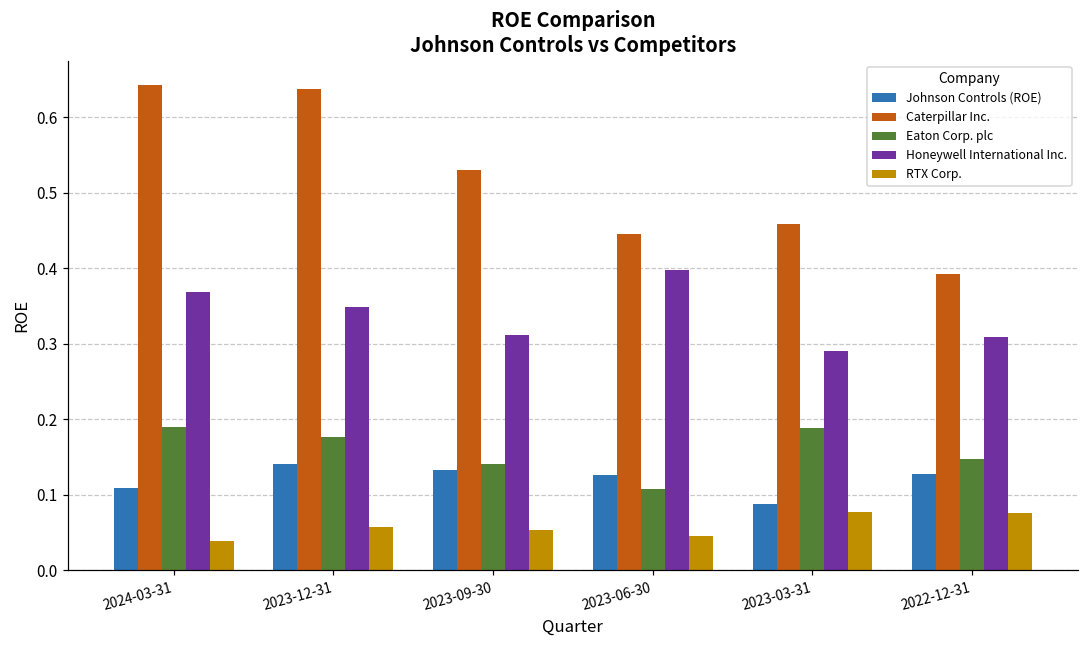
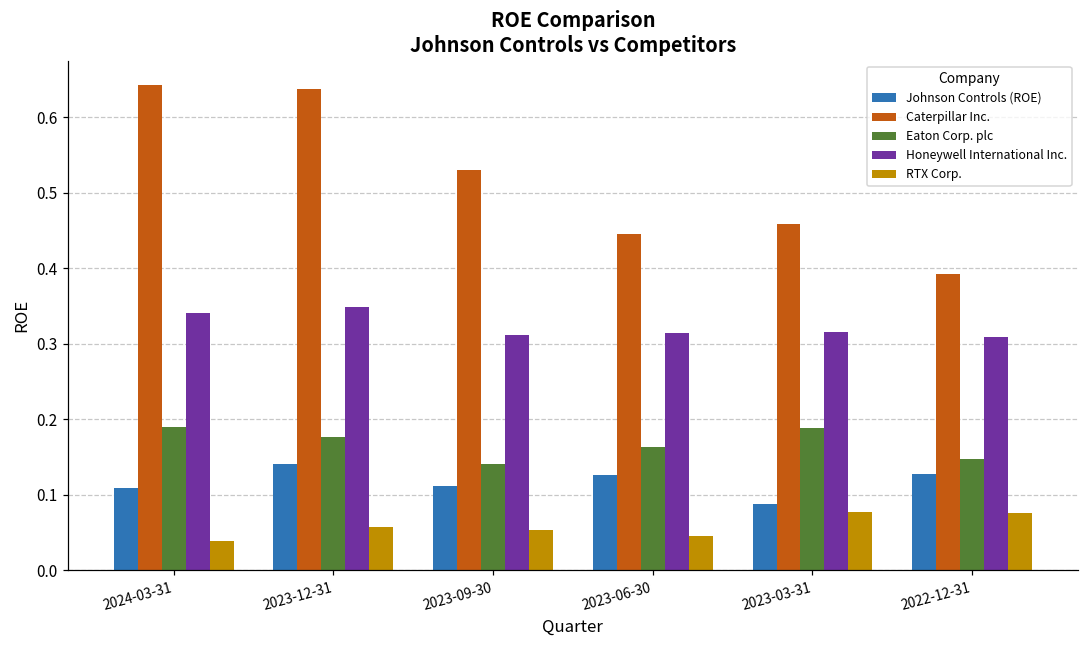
  {
    "Johnson Controls (ROE)": {
      "2024-03-31": 0.11,
      "2023-12-31": 0.14,
-     "2023-09-30": 0.13,
+     "2023-09-30": 0.11,
      "2023-06-30": 0.13,
      "2023-03-31": 0.09,
      "2022-12-31": 0.13
    },
    "Eaton Corp. plc": {
      "2024-03-31": 0.19,
      "2023-12-31": 0.18,
      "2023-09-30": 0.14,
-     "2023-06-30": 0.11,
+     "2023-06-30": 0.16,
      "2023-03-31": 0.19,
      "2022-12-31": 0.15
    },
    "Honeywell International Inc.": {
-     "2024-03-31": 0.37,
+     "2024-03-31": 0.34,
      "2023-12-31": 0.35,
      "2023-09-30": 0.31,
-     "2023-06-30": 0.40,
-     "2023-03-31": 0.29,
+     "2023-06-30": 0.31,
+     "2023-03-31": 0.32,
      "2022-12-31": 0.31
    }
  }
